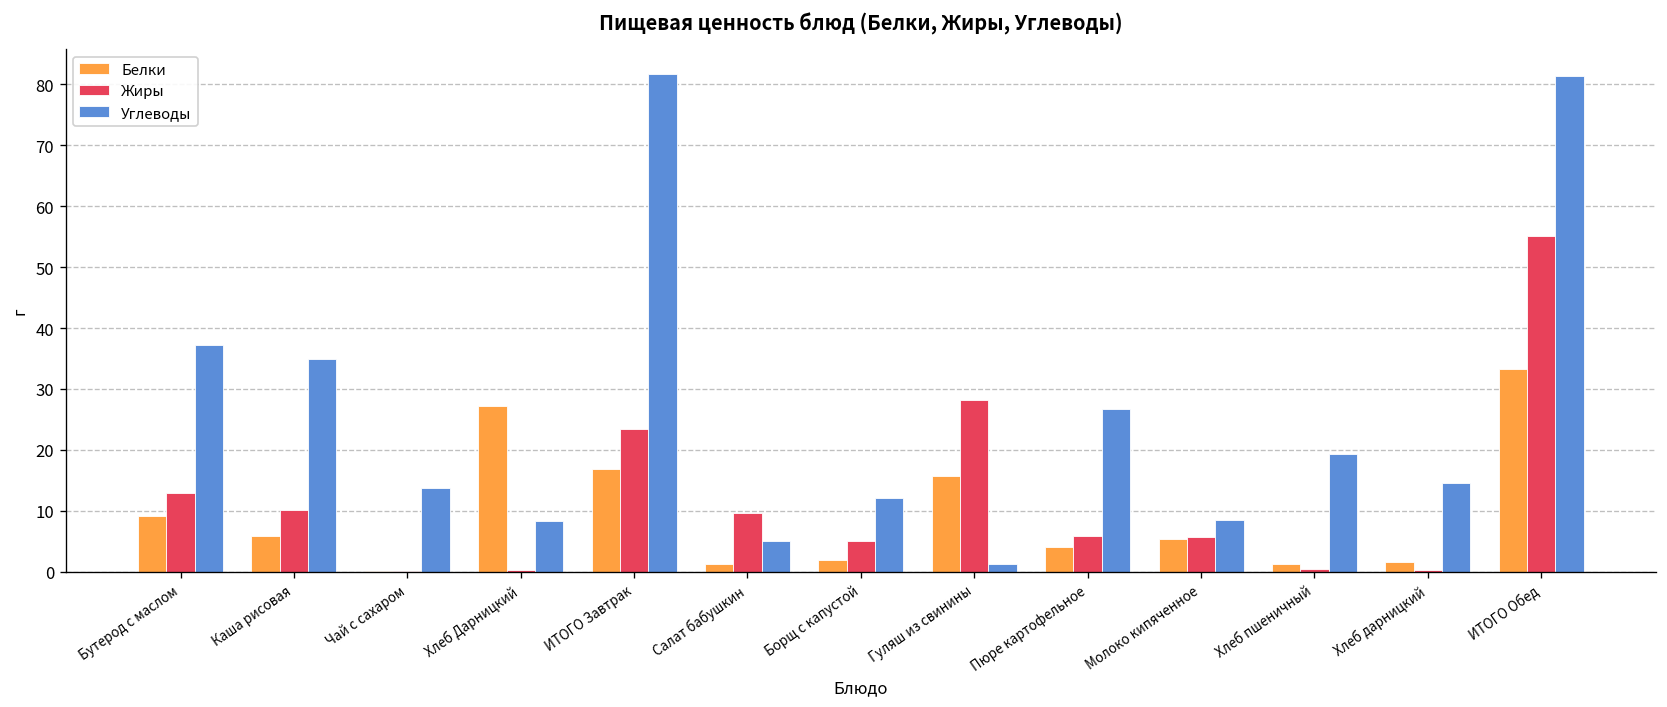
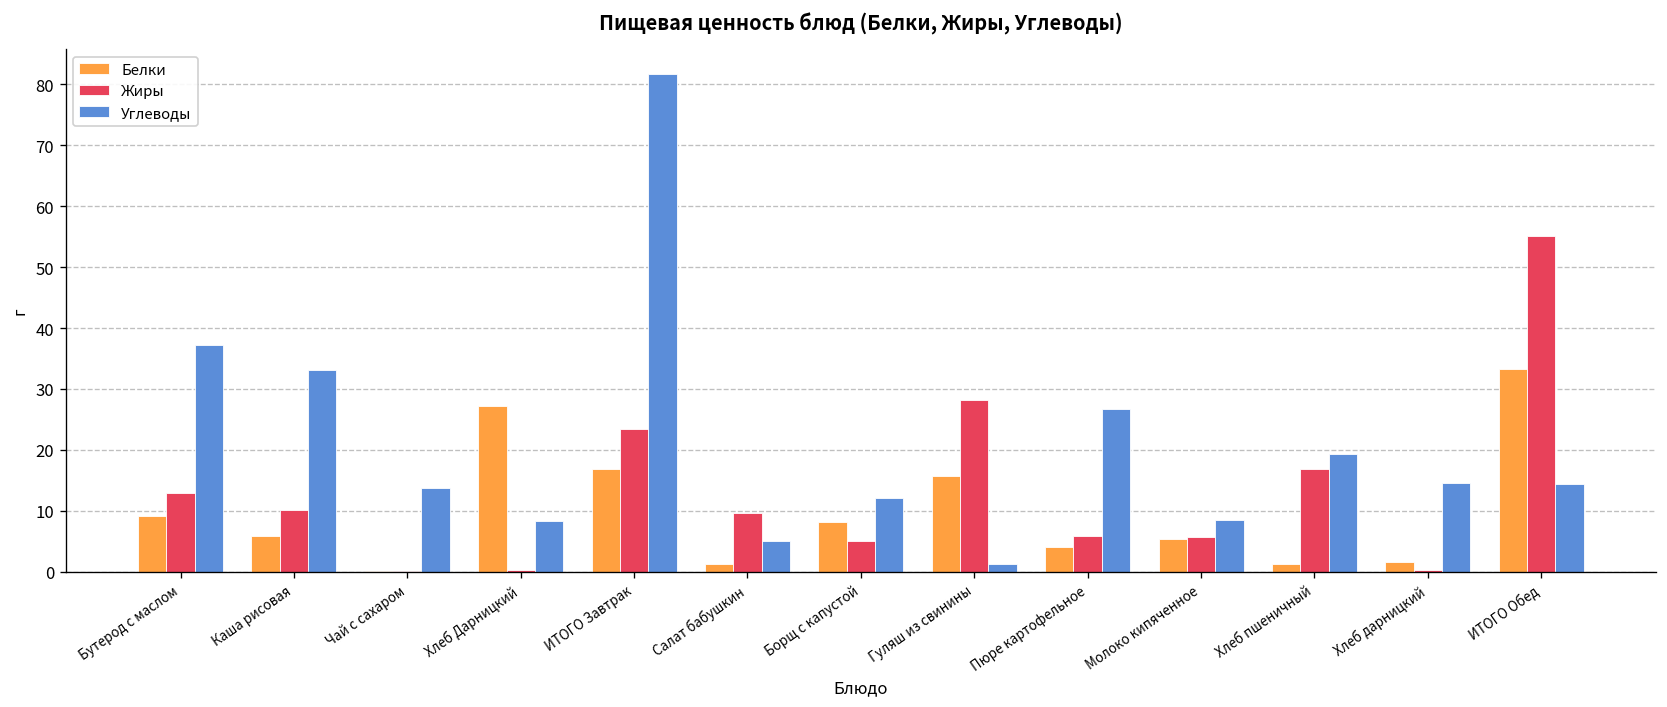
  {
    "Белки": {
      "Бутерод с маслом": 9,
      "Каша рисовая": 6,
      "Хлеб Дарницкий": 27,
      "ИТОГО Завтрак": 17,
      "Салат бабушкин": 1,
-     "Борщ с капустой": 2,
+     "Борщ с капустой": 8,
      "Гуляш из свинины": 16,
      "Пюре картофельное": 4,
      "Молоко кипяченное": 5,
      "Хлеб пшеничный": 1,
      "Хлеб дарницкий": 2,
      "ИТОГО Обед": 33
    },
    "Жиры": {
      "Бутерод с маслом": 13,
      "Каша рисовая": 10,
      "ИТОГО Завтрак": 23,
      "Салат бабушкин": 10,
      "Борщ с капустой": 5,
      "Гуляш из свинины": 28,
      "Пюре картофельное": 6,
      "Молоко кипяченное": 6,
-     "Хлеб пшеничный": 0,
+     "Хлеб пшеничный": 17,
      "ИТОГО Обед": 55
    },
    "Углеводы": {
      "Бутерод с маслом": 37,
-     "Каша рисовая": 35,
+     "Каша рисовая": 33,
      "Чай с сахаром": 14,
      "Хлеб Дарницкий": 8,
      "ИТОГО Завтрак": 82,
      "Салат бабушкин": 5,
      "Борщ с капустой": 12,
      "Гуляш из свинины": 1,
      "Пюре картофельное": 27,
      "Молоко кипяченное": 9,
      "Хлеб пшеничный": 19,
      "Хлеб дарницкий": 15,
-     "ИТОГО Обед": 81
+     "ИТОГО Обед": 14
    }
  }
